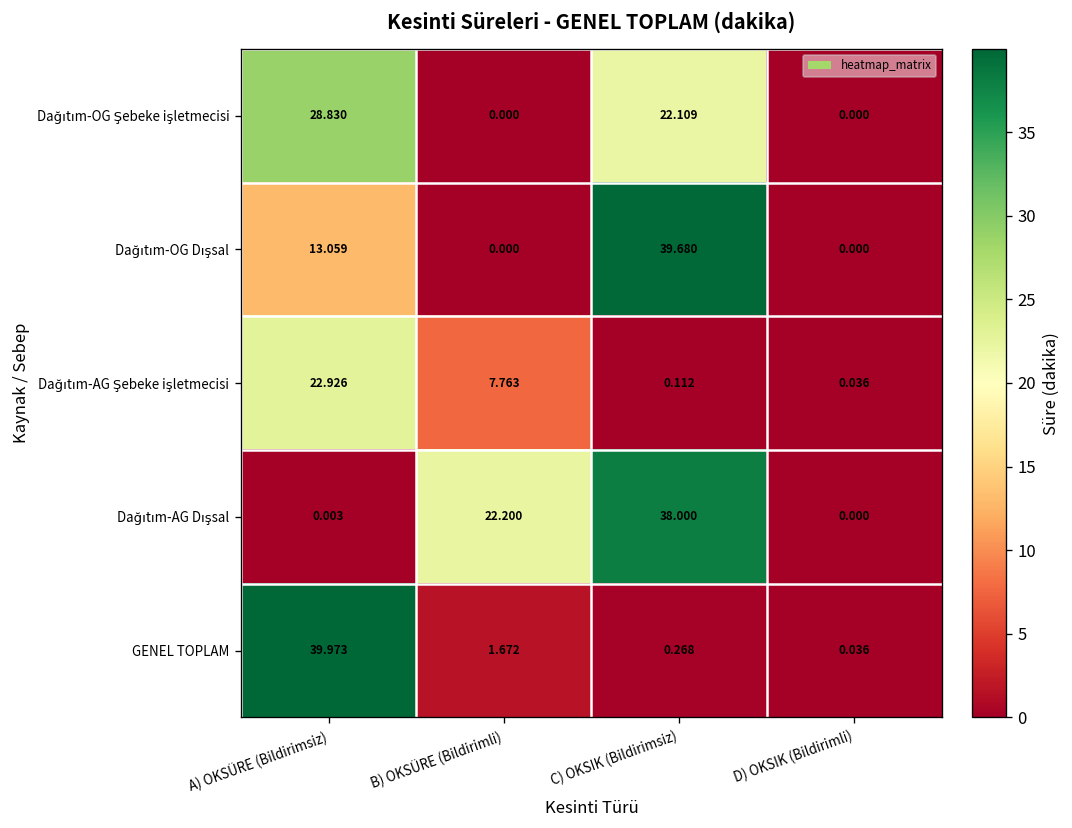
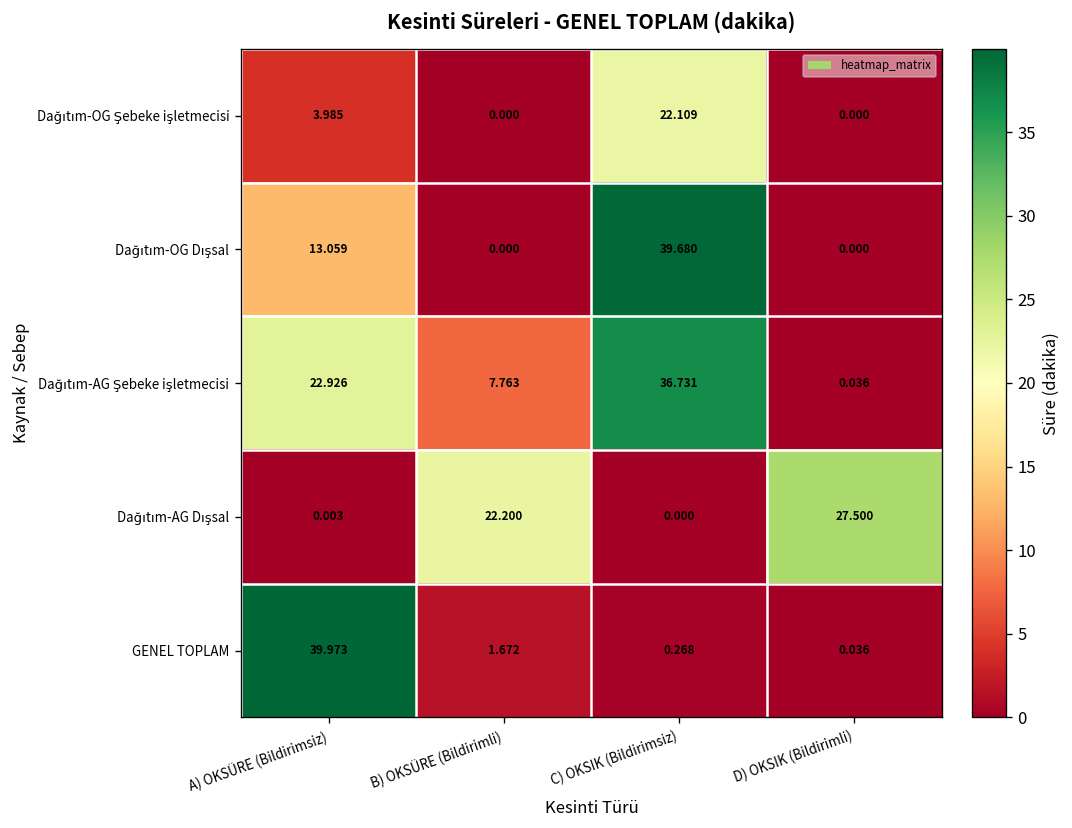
  {
    "Dağıtım-OG Şebeke işletmecisi": {
-     "A) OKSÜRE (Bildirimsiz)": 28.830,
+     "A) OKSÜRE (Bildirimsiz)": 3.985,
      "B) OKSÜRE (Bildirimli)": 0.000,
      "C) OKSIK (Bildirimsiz)": 22.109,
      "D) OKSIK (Bildirimli)": 0.000
    },
    "Dağıtım-OG Dışsal": {
      "A) OKSÜRE (Bildirimsiz)": 13.059,
      "B) OKSÜRE (Bildirimli)": 0.000,
      "C) OKSIK (Bildirimsiz)": 39.680,
      "D) OKSIK (Bildirimli)": 0.000
    },
    "Dağıtım-AG Şebeke işletmecisi": {
      "A) OKSÜRE (Bildirimsiz)": 22.926,
      "B) OKSÜRE (Bildirimli)": 7.763,
-     "C) OKSIK (Bildirimsiz)": 0.112,
+     "C) OKSIK (Bildirimsiz)": 36.731,
      "D) OKSIK (Bildirimli)": 0.036
    },
    "Dağıtım-AG Dışsal": {
      "A) OKSÜRE (Bildirimsiz)": 0.003,
      "B) OKSÜRE (Bildirimli)": 22.200,
-     "C) OKSIK (Bildirimsiz)": 38.000,
-     "D) OKSIK (Bildirimli)": 0.000
+     "C) OKSIK (Bildirimsiz)": 0.000,
+     "D) OKSIK (Bildirimli)": 27.500
    },
    "GENEL TOPLAM": {
      "A) OKSÜRE (Bildirimsiz)": 39.973,
      "B) OKSÜRE (Bildirimli)": 1.672,
      "C) OKSIK (Bildirimsiz)": 0.268,
      "D) OKSIK (Bildirimli)": 0.036
    }
  }
